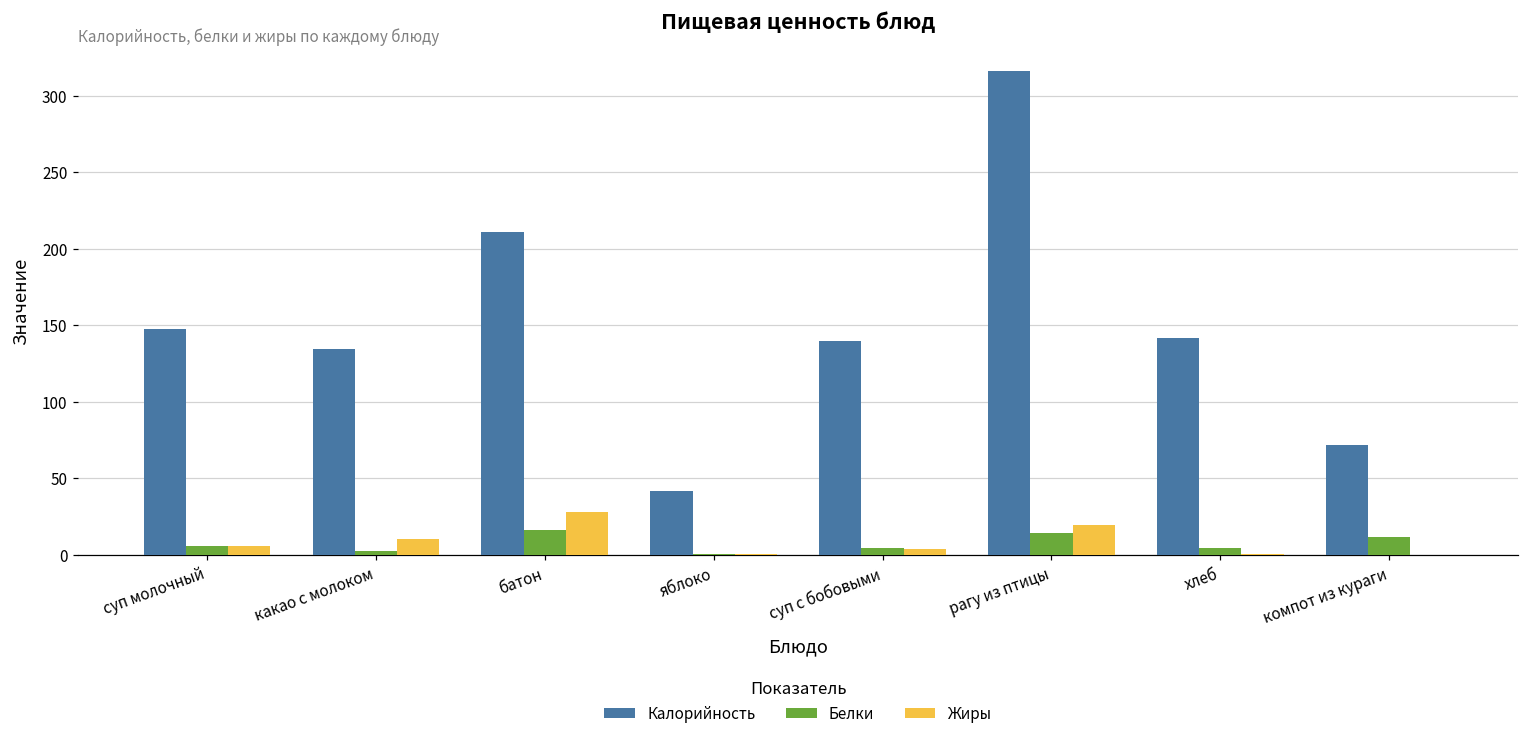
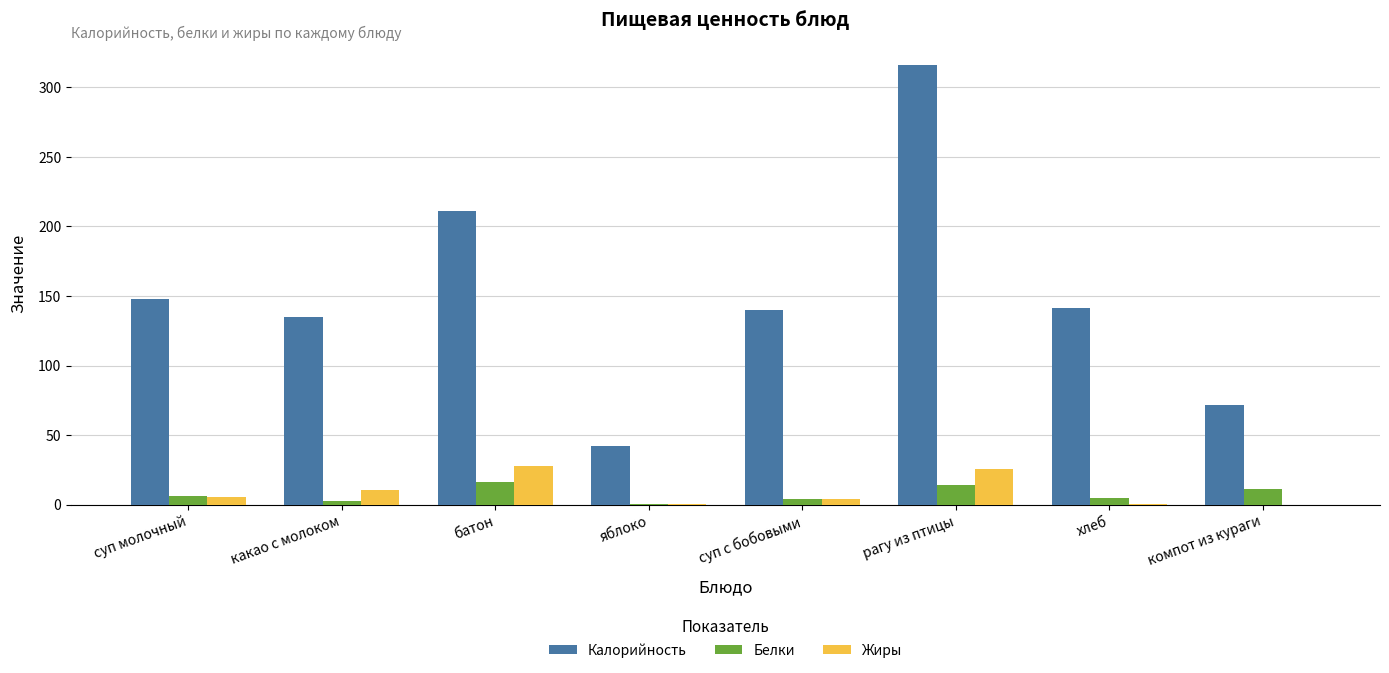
  {
    "Калорийность": {
      "суп молочный": 148,
      "какао с молоком": 135,
      "батон": 211,
      "яблоко": 42,
      "суп с бобовыми": 140,
      "рагу из птицы": 316,
      "хлеб": 142,
      "компот из кураги": 72
    },
    "Белки": {
      "суп молочный": 6,
      "какао с молоком": 3,
      "батон": 16,
      "суп с бобовыми": 4,
      "рагу из птицы": 15,
      "хлеб": 5,
      "компот из кураги": 12
    },
    "Жиры": {
      "суп молочный": 6,
      "какао с молоком": 11,
      "батон": 28,
      "суп с бобовыми": 4,
-     "рагу из птицы": 20
+     "рагу из птицы": 26
    }
  }
